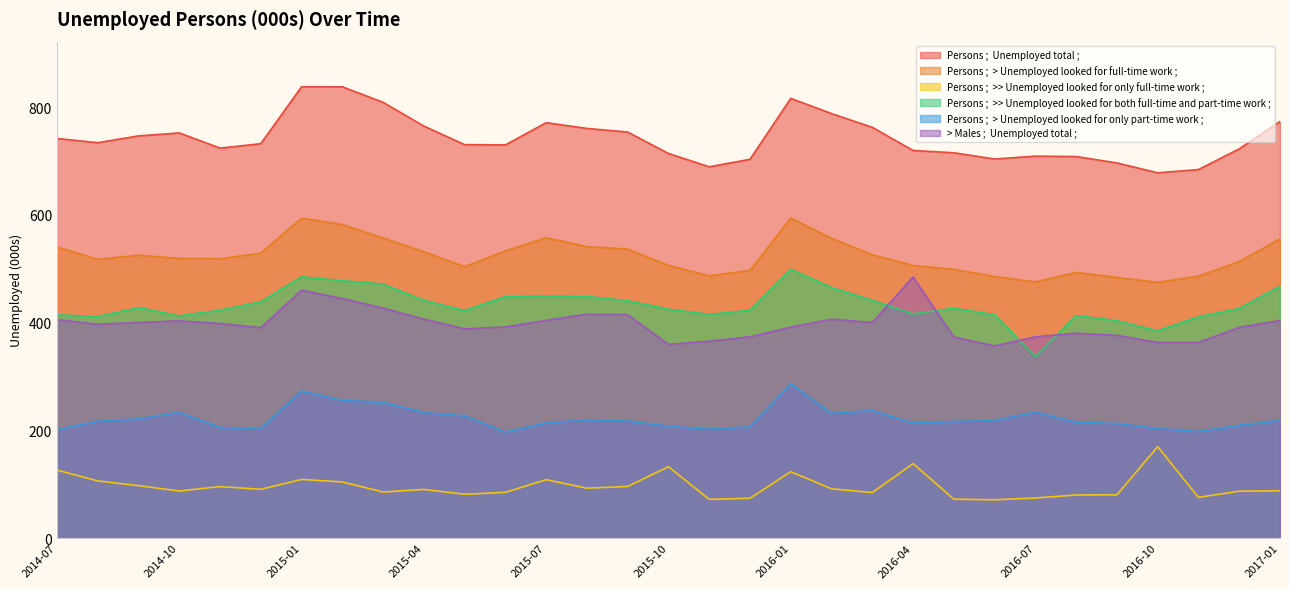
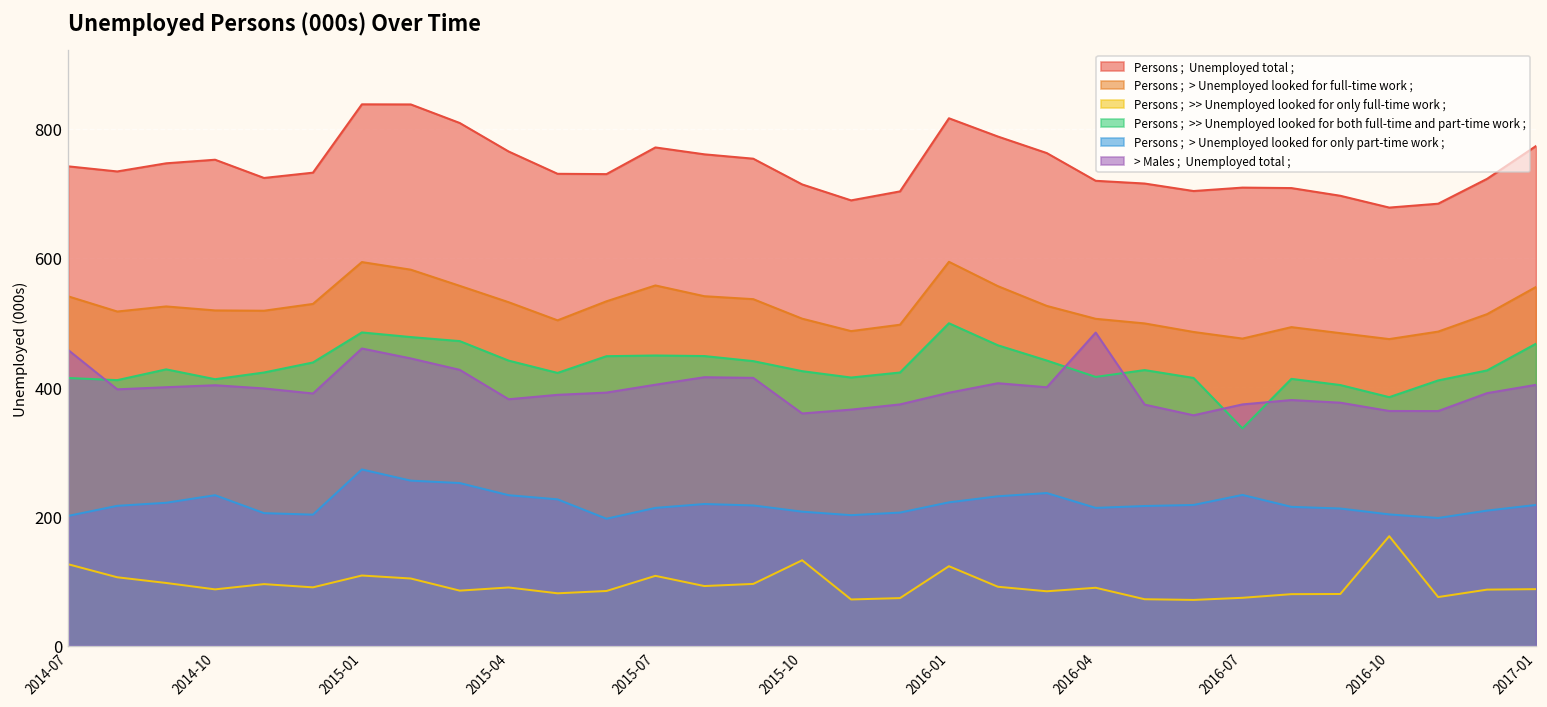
  {
    "Persons ; >> Unemployed looked for only full-time work ;": {
      "2014-07": 130,
      "2014-10": 90,
      "2015-01": 110,
      "2015-04": 90,
      "2015-07": 110,
      "2015-10": 130,
      "2016-01": 120,
-     "2016-04": 140,
+     "2016-04": 90,
      "2016-07": 70,
      "2016-10": 170,
      "2017-01": 90
    },
    "Persons ; >> Unemployed looked for both full-time and part-time work ;": {
      "2014-07": 410,
      "2014-10": 410,
      "2015-01": 480,
      "2015-04": 440,
      "2015-07": 450,
      "2015-10": 420,
      "2016-01": 500,
      "2016-04": 420,
      "2016-07": 340,
      "2016-10": 380,
      "2017-01": 470
    },
    "Persons ; > Unemployed looked for only part-time work ;": {
      "2014-07": 200,
      "2014-10": 230,
      "2015-01": 270,
      "2015-04": 230,
      "2015-07": 210,
      "2015-10": 210,
-     "2016-01": 290,
+     "2016-01": 220,
      "2016-04": 210,
      "2016-07": 230,
      "2016-10": 200,
      "2017-01": 220
    },
    "> Males ; Unemployed total ;": {
-     "2014-07": 410,
+     "2014-07": 460,
      "2014-10": 400,
      "2015-01": 460,
-     "2015-04": 410,
+     "2015-04": 380,
      "2015-07": 400,
      "2015-10": 360,
      "2016-01": 390,
      "2016-04": 480,
      "2016-07": 370,
      "2016-10": 360,
      "2017-01": 400
    }
  }
